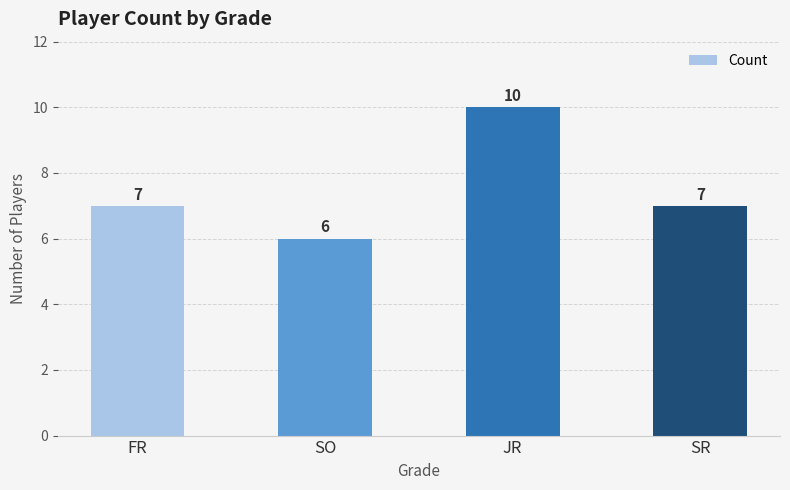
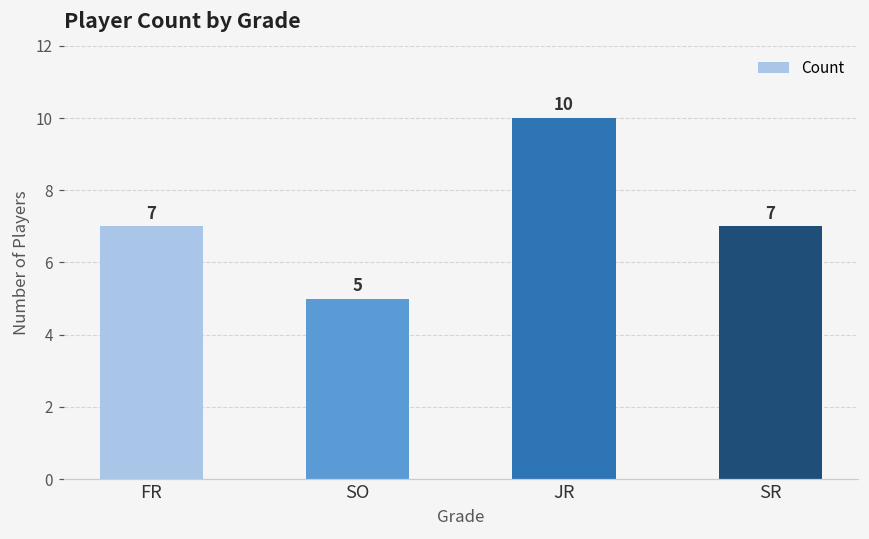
  {
    "FR": 7,
-   "SO": 6,
+   "SO": 5,
    "JR": 10,
    "SR": 7
  }
